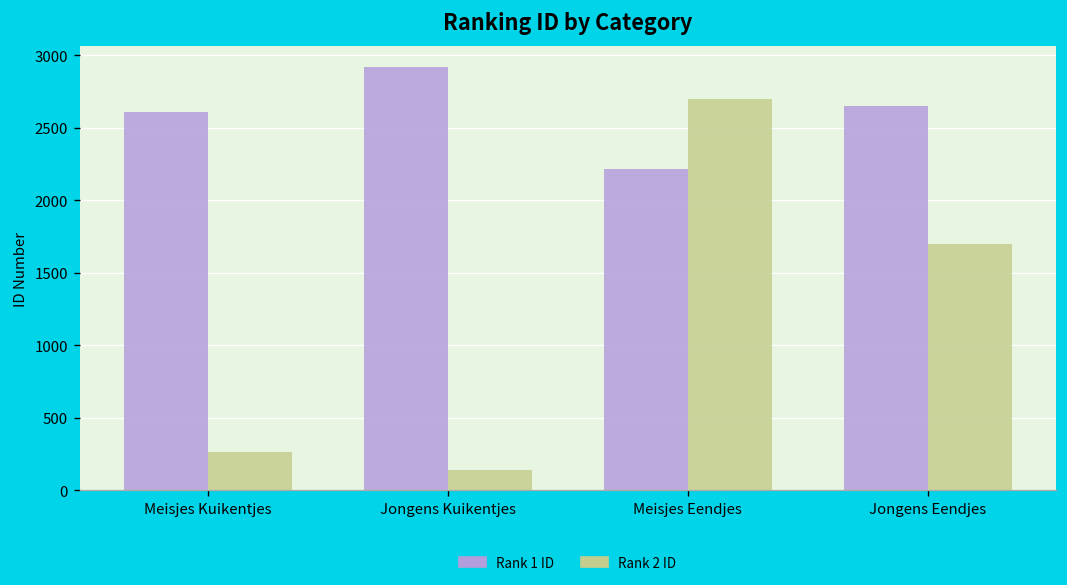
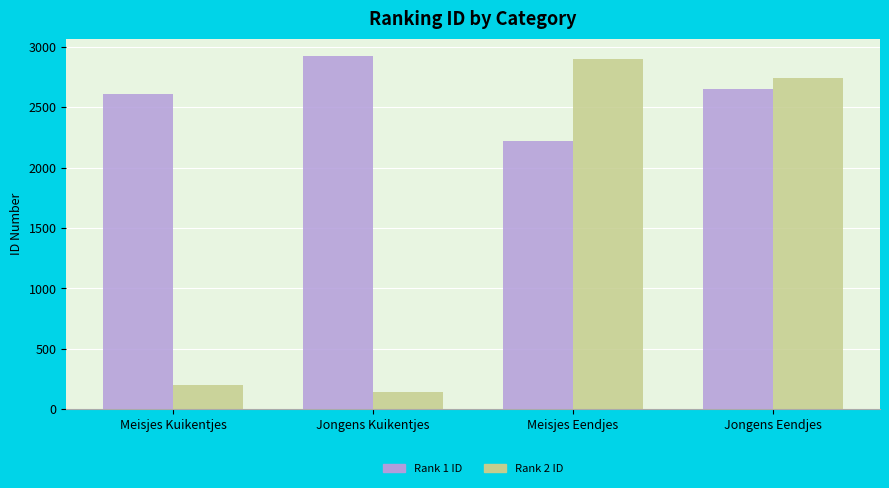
  {
    "Rank 1 ID": {
      "Meisjes Kuikentjes": 2610,
      "Jongens Kuikentjes": 2920,
      "Meisjes Eendjes": 2220,
      "Jongens Eendjes": 2650
    },
    "Rank 2 ID": {
-     "Meisjes Kuikentjes": 270,
+     "Meisjes Kuikentjes": 200,
      "Jongens Kuikentjes": 140,
-     "Meisjes Eendjes": 2700,
-     "Jongens Eendjes": 1700
+     "Meisjes Eendjes": 2900,
+     "Jongens Eendjes": 2740
    }
  }
